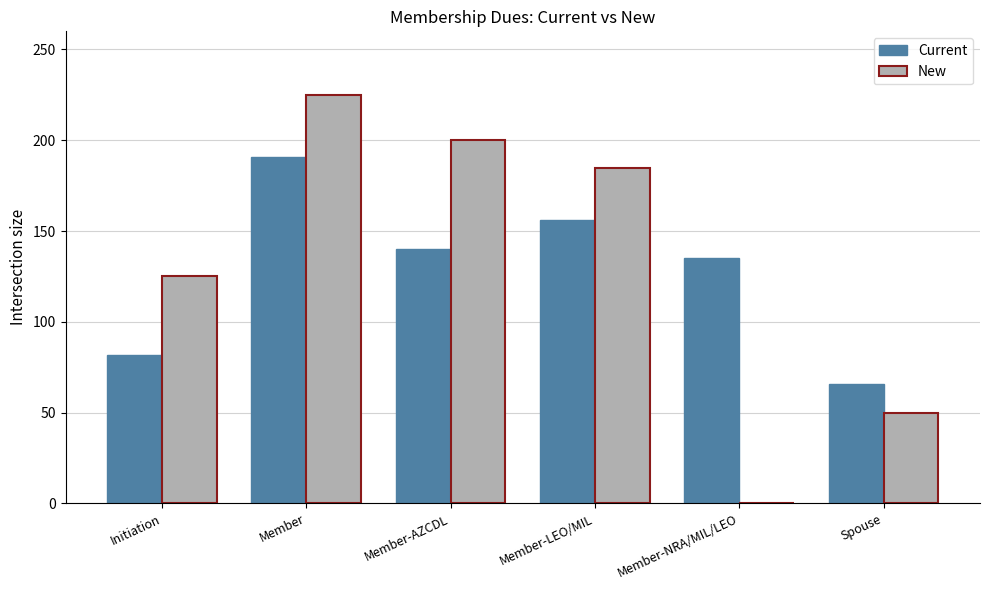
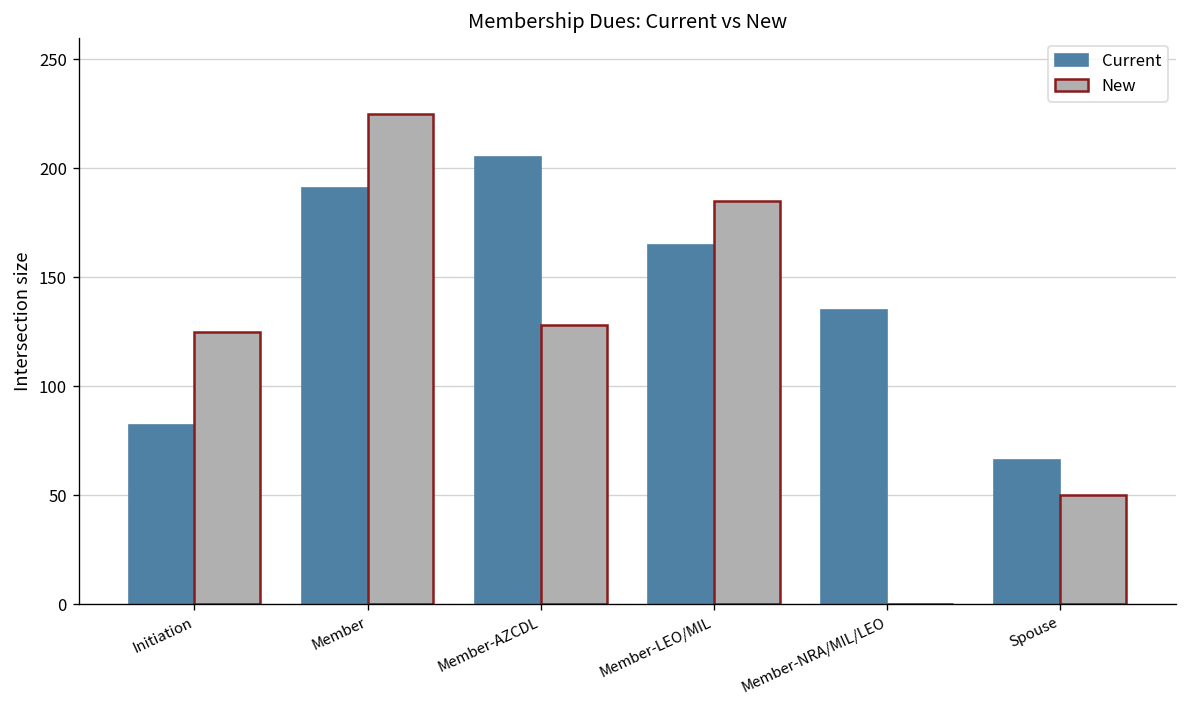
  {
    "Current": {
      "Initiation": 82,
      "Member": 191,
-     "Member-AZCDL": 140,
-     "Member-LEO/MIL": 156,
+     "Member-AZCDL": 205,
+     "Member-LEO/MIL": 165,
      "Member-NRA/MIL/LEO": 135,
      "Spouse": 66
    },
    "New": {
      "Initiation": 125,
      "Member": 225,
-     "Member-AZCDL": 200,
+     "Member-AZCDL": 128,
      "Member-LEO/MIL": 185,
      "Member-NRA/MIL/LEO": 0,
      "Spouse": 50
    }
  }
